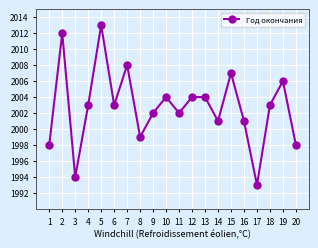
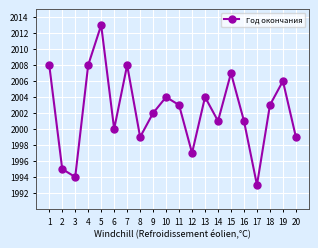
  {
-   "1": 1998,
-   "2": 2012,
+   "1": 2008,
+   "2": 1995,
    "3": 1994,
-   "4": 2003,
+   "4": 2008,
    "5": 2013,
-   "6": 2003,
+   "6": 2000,
    "7": 2008,
    "8": 1999,
    "9": 2002,
    "10": 2004,
-   "11": 2002,
-   "12": 2004,
+   "11": 2003,
+   "12": 1997,
    "13": 2004,
    "14": 2001,
    "15": 2007,
    "16": 2001,
    "17": 1993,
    "18": 2003,
    "19": 2006,
-   "20": 1998
+   "20": 1999
  }
